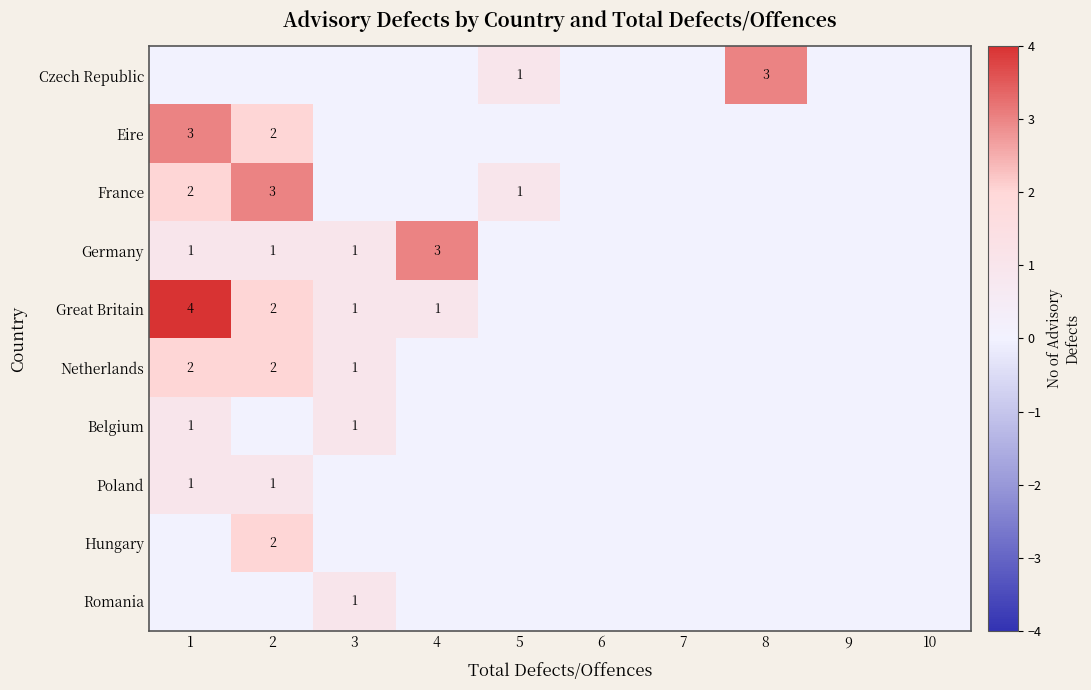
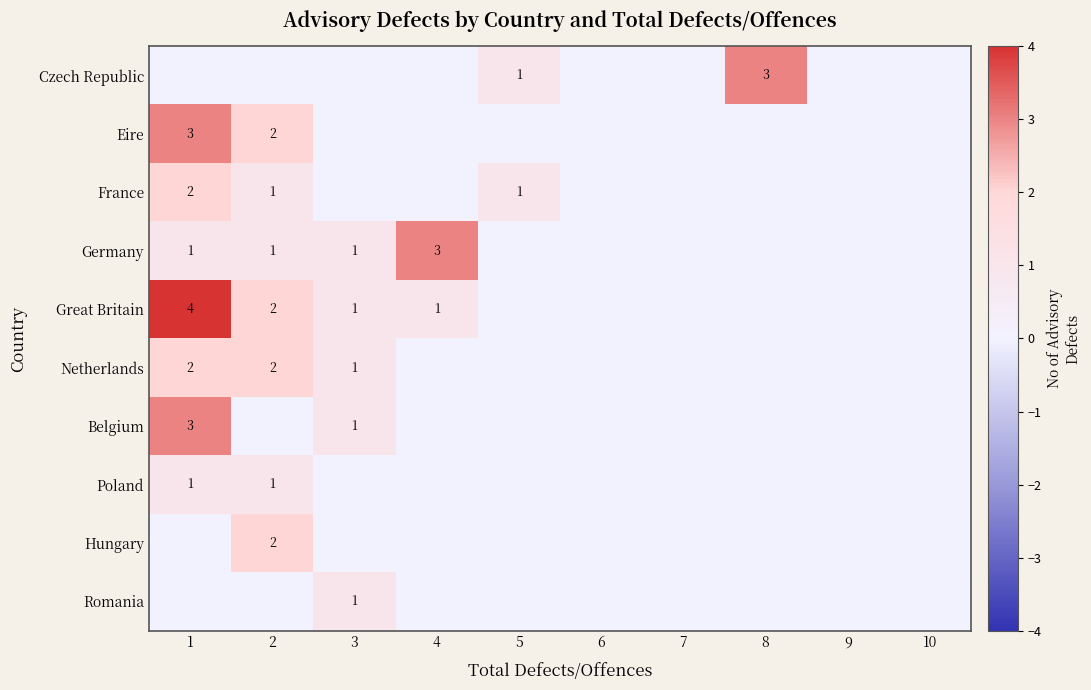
  {
    "Czech Republic": {
      "5": 1,
      "8": 3
    },
    "Eire": {
      "1": 3,
      "2": 2
    },
    "France": {
      "1": 2,
-     "2": 3,
+     "2": 1,
      "5": 1
    },
    "Germany": {
      "1": 1,
      "2": 1,
      "3": 1,
      "4": 3
    },
    "Great Britain": {
      "1": 4,
      "2": 2,
      "3": 1,
      "4": 1
    },
    "Netherlands": {
      "1": 2,
      "2": 2,
      "3": 1
    },
    "Belgium": {
-     "1": 1,
+     "1": 3,
      "3": 1
    },
    "Poland": {
      "1": 1,
      "2": 1
    },
    "Hungary": {
      "2": 2
    },
    "Romania": {
      "3": 1
    }
  }
